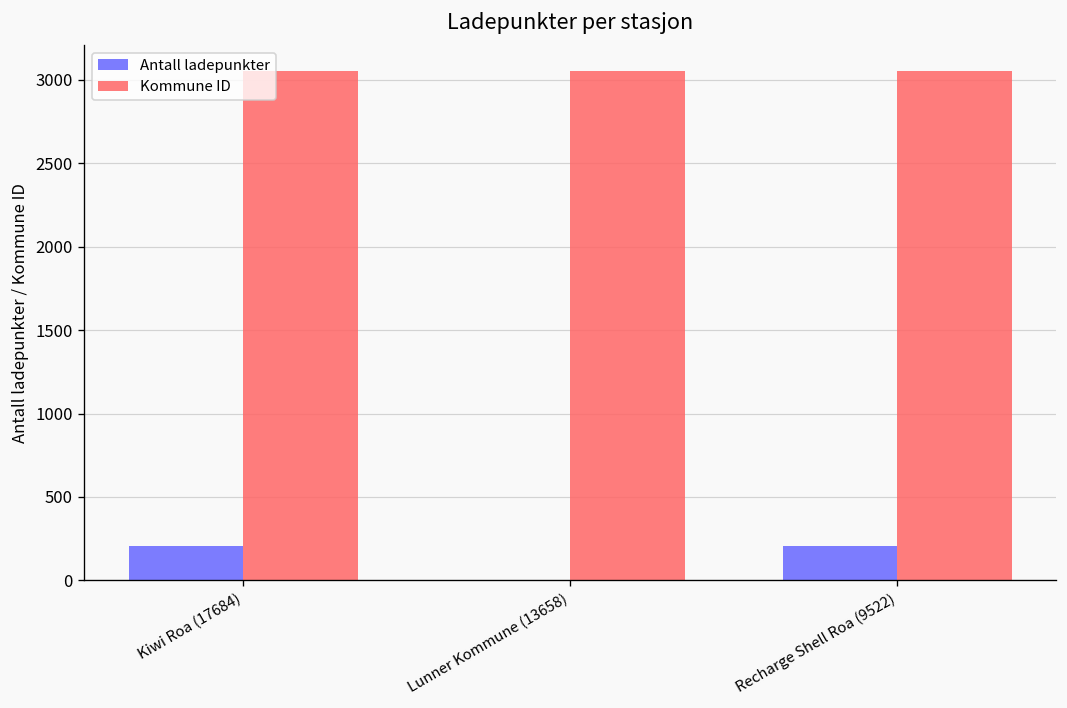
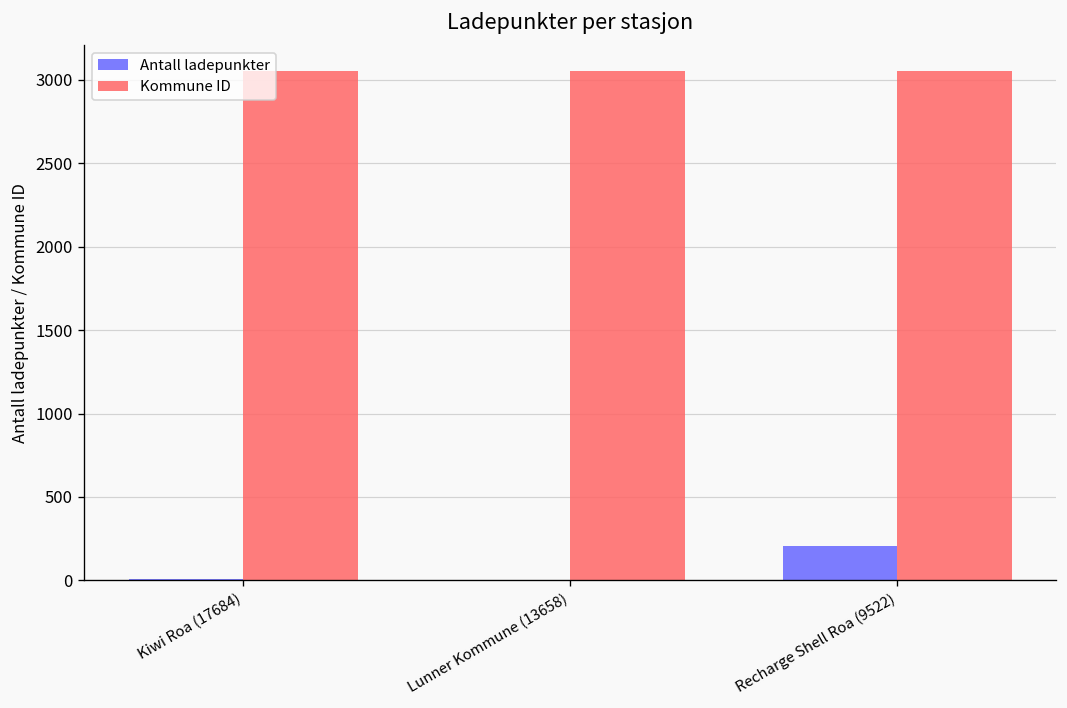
  {
    "Antall ladepunkter": {
-     "Kiwi Roa (17684)": 200,
+     "Kiwi Roa (17684)": 10,
      "Recharge Shell Roa (9522)": 210
    },
    "Kommune ID": {
      "Kiwi Roa (17684)": 3050,
      "Lunner Kommune (13658)": 3050,
      "Recharge Shell Roa (9522)": 3050
    }
  }
